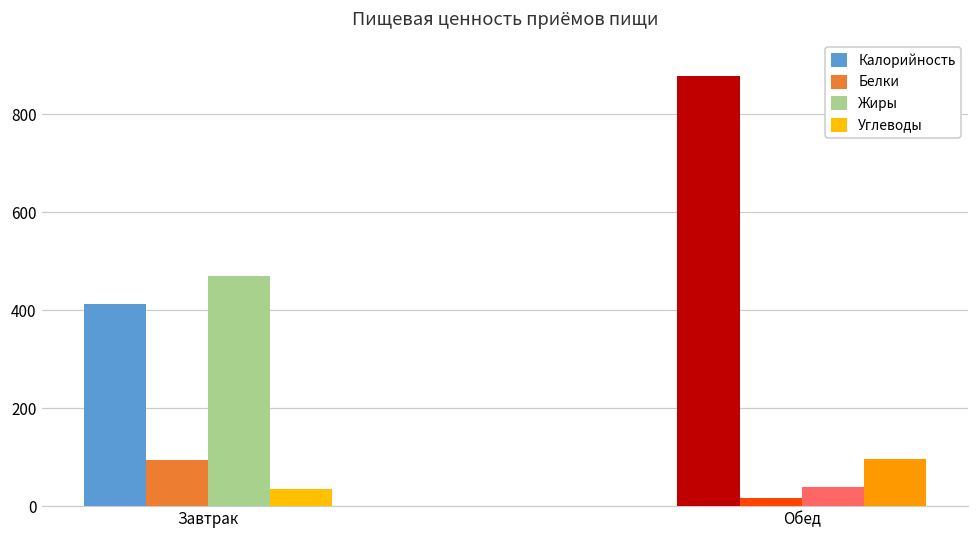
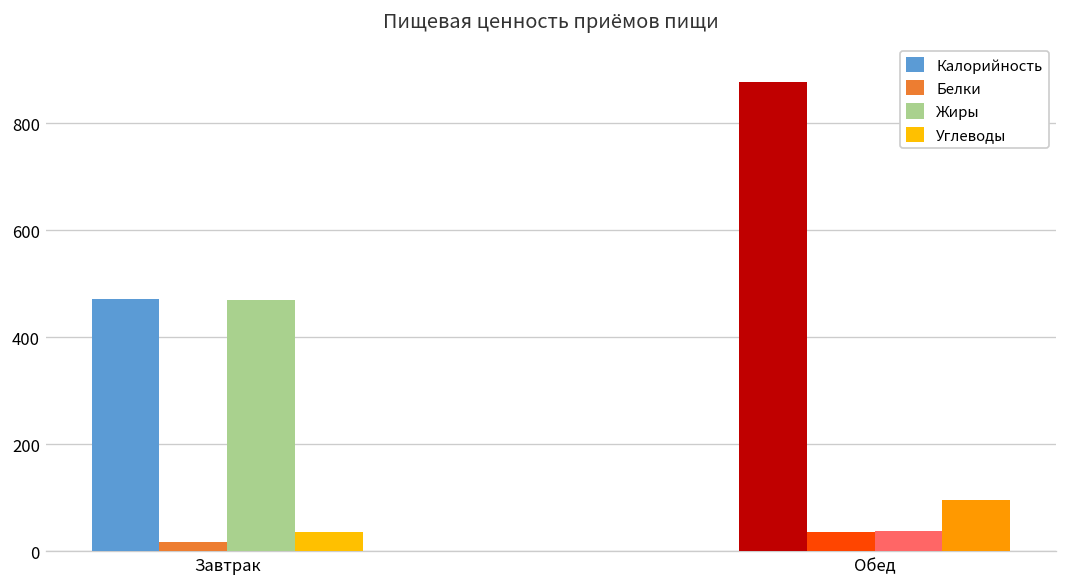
  {
    "Калорийность": {
-     "Завтрак": 410,
+     "Завтрак": 470,
      "Обед": 880
    },
    "Белки": {
-     "Завтрак": 90,
-     "Обед": 20
+     "Завтрак": 20,
+     "Обед": 40
    },
    "Жиры": {
      "Завтрак": 470,
      "Обед": 40
    },
    "Углеводы": {
      "Завтрак": 40,
      "Обед": 100
    }
  }
